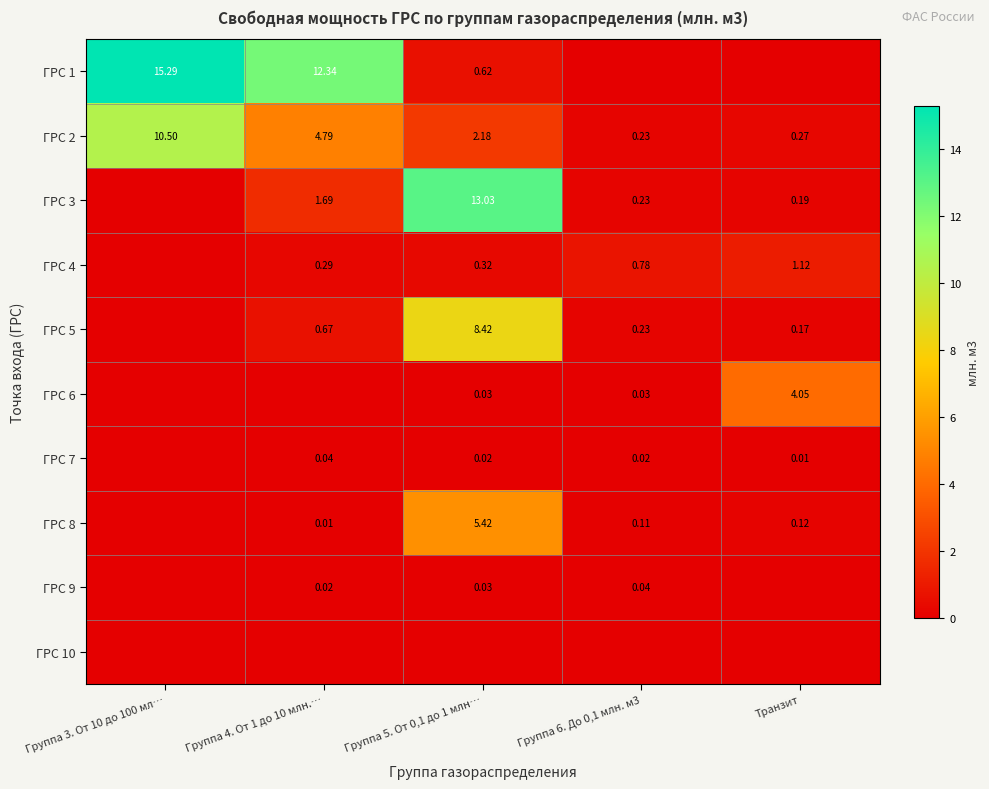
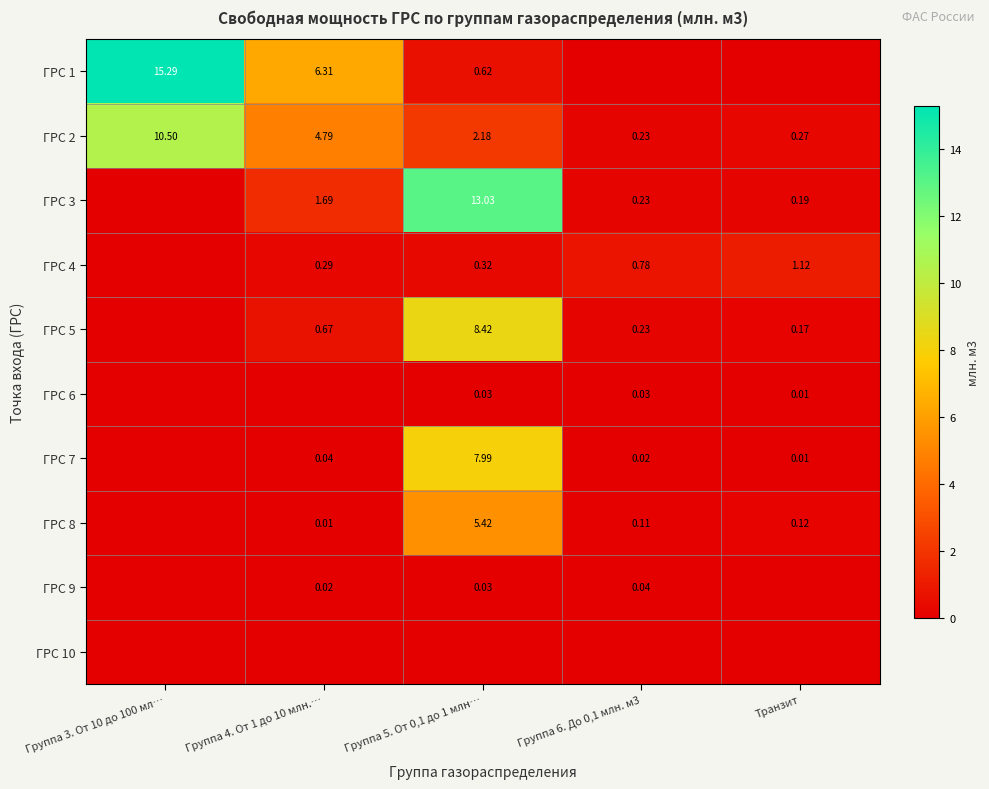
  {
    "ГРС 1": {
      "Группа 3. От 10 до 100 мл…": 15.29,
-     "Группа 4. От 1 до 10 млн.…": 12.34,
+     "Группа 4. От 1 до 10 млн.…": 6.31,
      "Группа 5. От 0,1 до 1 млн…": 0.62
    },
    "ГРС 2": {
      "Группа 3. От 10 до 100 мл…": 10.50,
      "Группа 4. От 1 до 10 млн.…": 4.79,
      "Группа 5. От 0,1 до 1 млн…": 2.18,
      "Группа 6. До 0,1 млн. м3": 0.23,
      "Транзит": 0.27
    },
    "ГРС 3": {
      "Группа 4. От 1 до 10 млн.…": 1.69,
      "Группа 5. От 0,1 до 1 млн…": 13.03,
      "Группа 6. До 0,1 млн. м3": 0.23,
      "Транзит": 0.19
    },
    "ГРС 4": {
      "Группа 4. От 1 до 10 млн.…": 0.29,
      "Группа 5. От 0,1 до 1 млн…": 0.32,
      "Группа 6. До 0,1 млн. м3": 0.78,
      "Транзит": 1.12
    },
    "ГРС 5": {
      "Группа 4. От 1 до 10 млн.…": 0.67,
      "Группа 5. От 0,1 до 1 млн…": 8.42,
      "Группа 6. До 0,1 млн. м3": 0.23,
      "Транзит": 0.17
    },
    "ГРС 6": {
      "Группа 5. От 0,1 до 1 млн…": 0.03,
      "Группа 6. До 0,1 млн. м3": 0.03,
-     "Транзит": 4.05
+     "Транзит": 0.01
    },
    "ГРС 7": {
      "Группа 4. От 1 до 10 млн.…": 0.04,
-     "Группа 5. От 0,1 до 1 млн…": 0.02,
+     "Группа 5. От 0,1 до 1 млн…": 7.99,
      "Группа 6. До 0,1 млн. м3": 0.02,
      "Транзит": 0.01
    },
    "ГРС 8": {
      "Группа 4. От 1 до 10 млн.…": 0.01,
      "Группа 5. От 0,1 до 1 млн…": 5.42,
      "Группа 6. До 0,1 млн. м3": 0.11,
      "Транзит": 0.12
    },
    "ГРС 9": {
      "Группа 4. От 1 до 10 млн.…": 0.02,
      "Группа 5. От 0,1 до 1 млн…": 0.03,
      "Группа 6. До 0,1 млн. м3": 0.04
    }
  }
